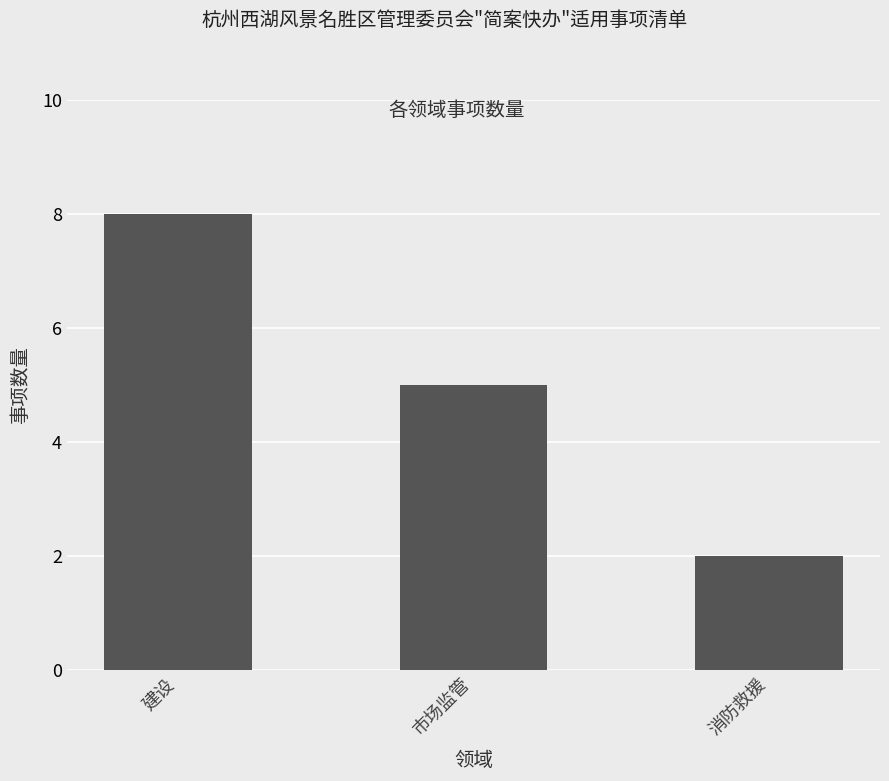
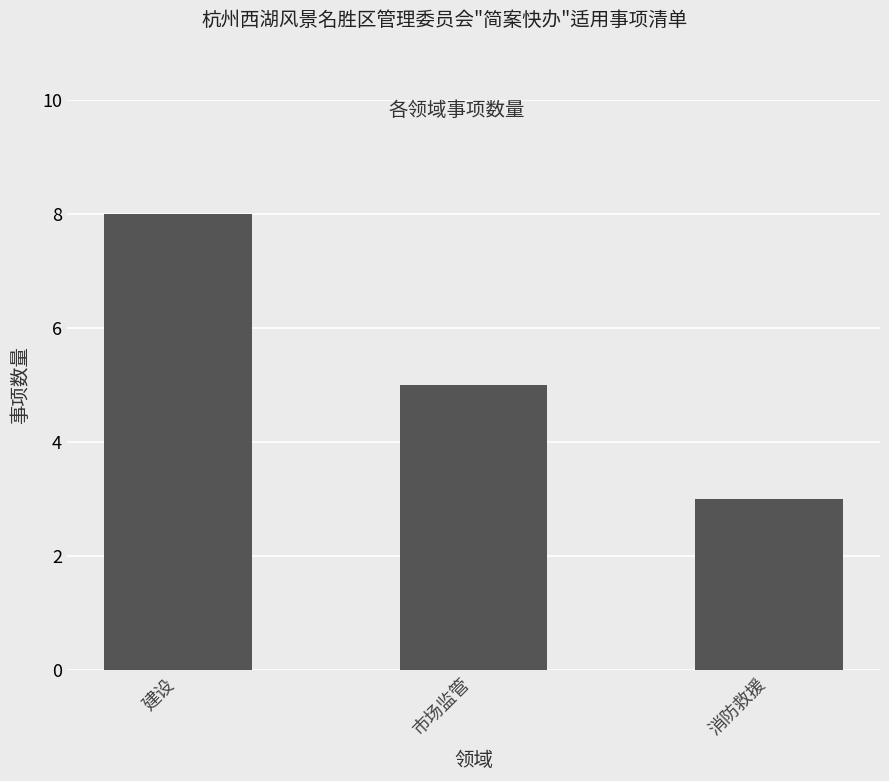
  {
    "建设": 8,
    "市场监管": 5,
-   "消防救援": 2
+   "消防救援": 3
  }
